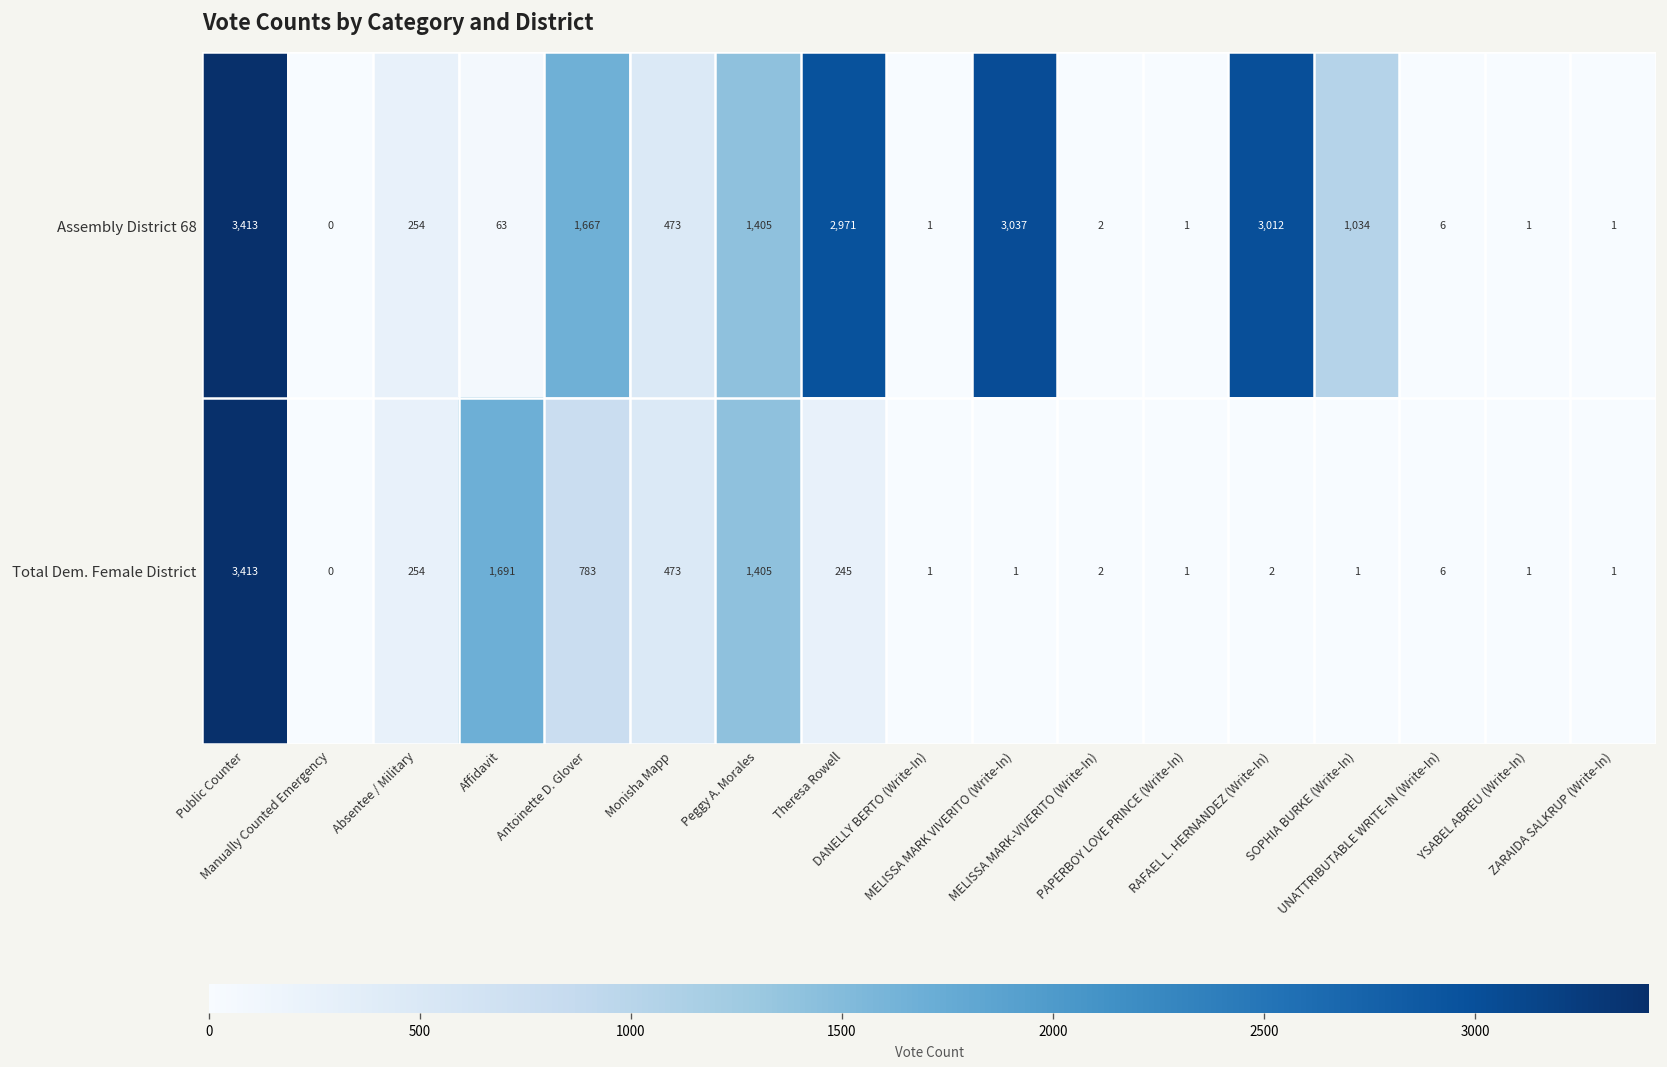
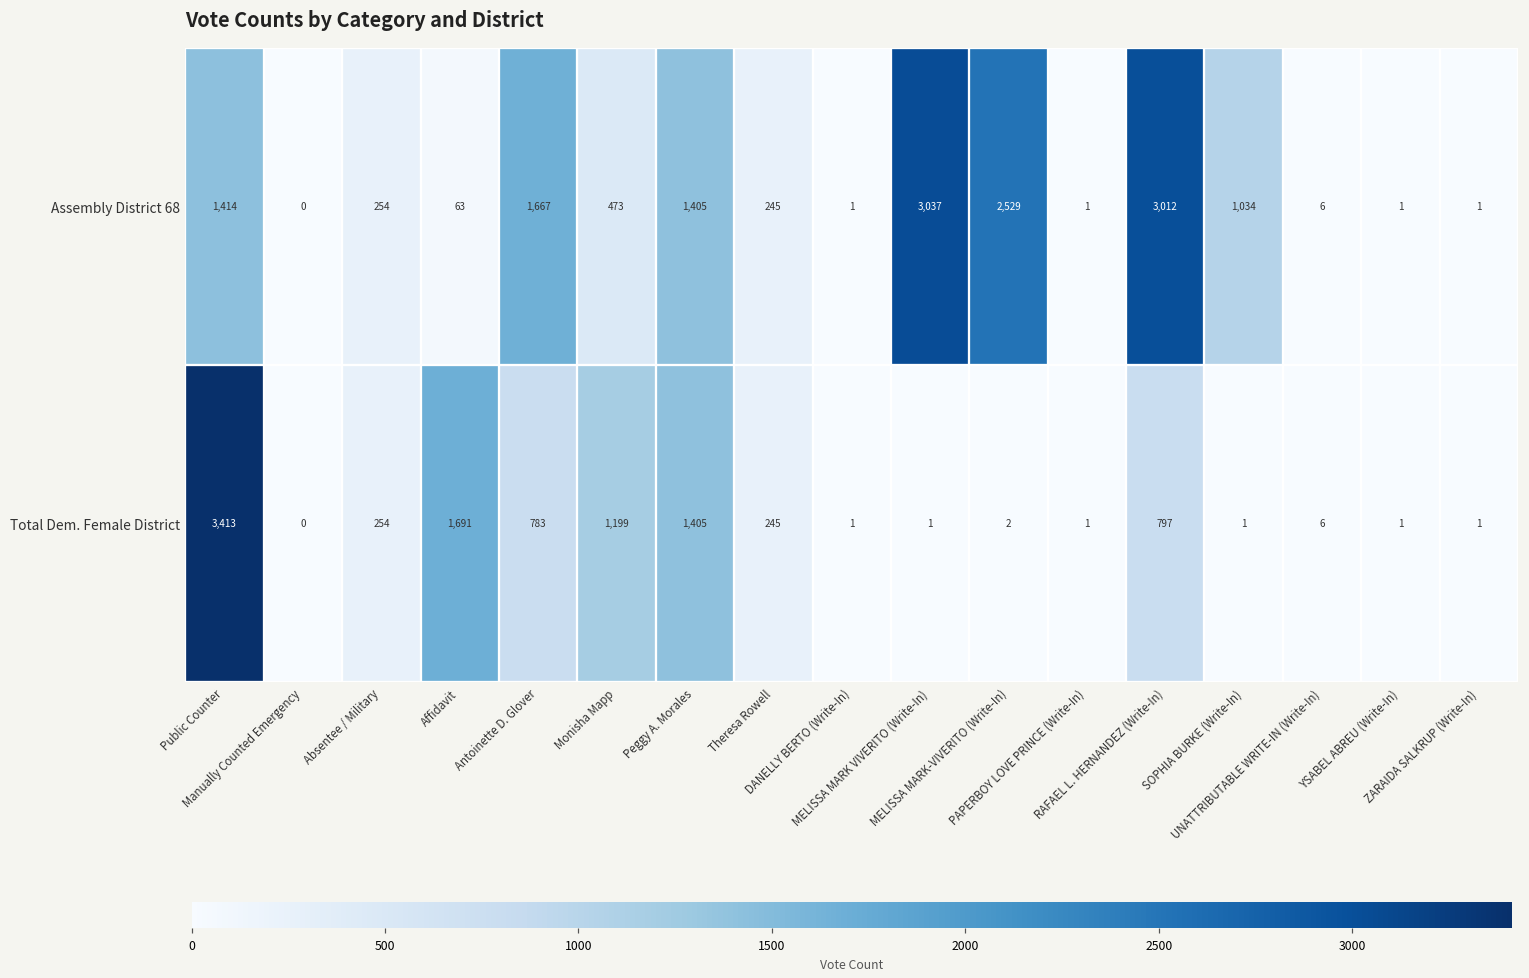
  {
    "Assembly District 68": {
-     "Public Counter": "3,413",
+     "Public Counter": "1,414",
      "Manually Counted Emergency": "0",
      "Absentee / Military": "254",
      "Affidavit": "63",
      "Antoinette D. Glover": "1,667",
      "Monisha Mapp": "473",
      "Peggy A. Morales": "1,405",
-     "Theresa Rowell": "2,971",
+     "Theresa Rowell": "245",
      "DANELLY BERTO (Write-In)": "1",
      "MELISSA MARK VIVERITO (Write-In)": "3,037",
-     "MELISSA MARK-VIVERITO (Write-In)": "2",
+     "MELISSA MARK-VIVERITO (Write-In)": "2,529",
      "PAPERBOY LOVE PRINCE (Write-In)": "1",
      "RAFAEL L. HERNANDEZ (Write-In)": "3,012",
      "SOPHIA BURKE (Write-In)": "1,034",
      "UNATTRIBUTABLE WRITE-IN (Write-In)": "6",
      "YSABEL ABREU (Write-In)": "1",
      "ZARAIDA SALKRUP (Write-In)": "1"
    },
    "Total Dem. Female District": {
      "Public Counter": "3,413",
      "Manually Counted Emergency": "0",
      "Absentee / Military": "254",
      "Affidavit": "1,691",
      "Antoinette D. Glover": "783",
-     "Monisha Mapp": "473",
+     "Monisha Mapp": "1,199",
      "Peggy A. Morales": "1,405",
      "Theresa Rowell": "245",
      "DANELLY BERTO (Write-In)": "1",
      "MELISSA MARK VIVERITO (Write-In)": "1",
      "MELISSA MARK-VIVERITO (Write-In)": "2",
      "PAPERBOY LOVE PRINCE (Write-In)": "1",
-     "RAFAEL L. HERNANDEZ (Write-In)": "2",
+     "RAFAEL L. HERNANDEZ (Write-In)": "797",
      "SOPHIA BURKE (Write-In)": "1",
      "UNATTRIBUTABLE WRITE-IN (Write-In)": "6",
      "YSABEL ABREU (Write-In)": "1",
      "ZARAIDA SALKRUP (Write-In)": "1"
    }
  }
